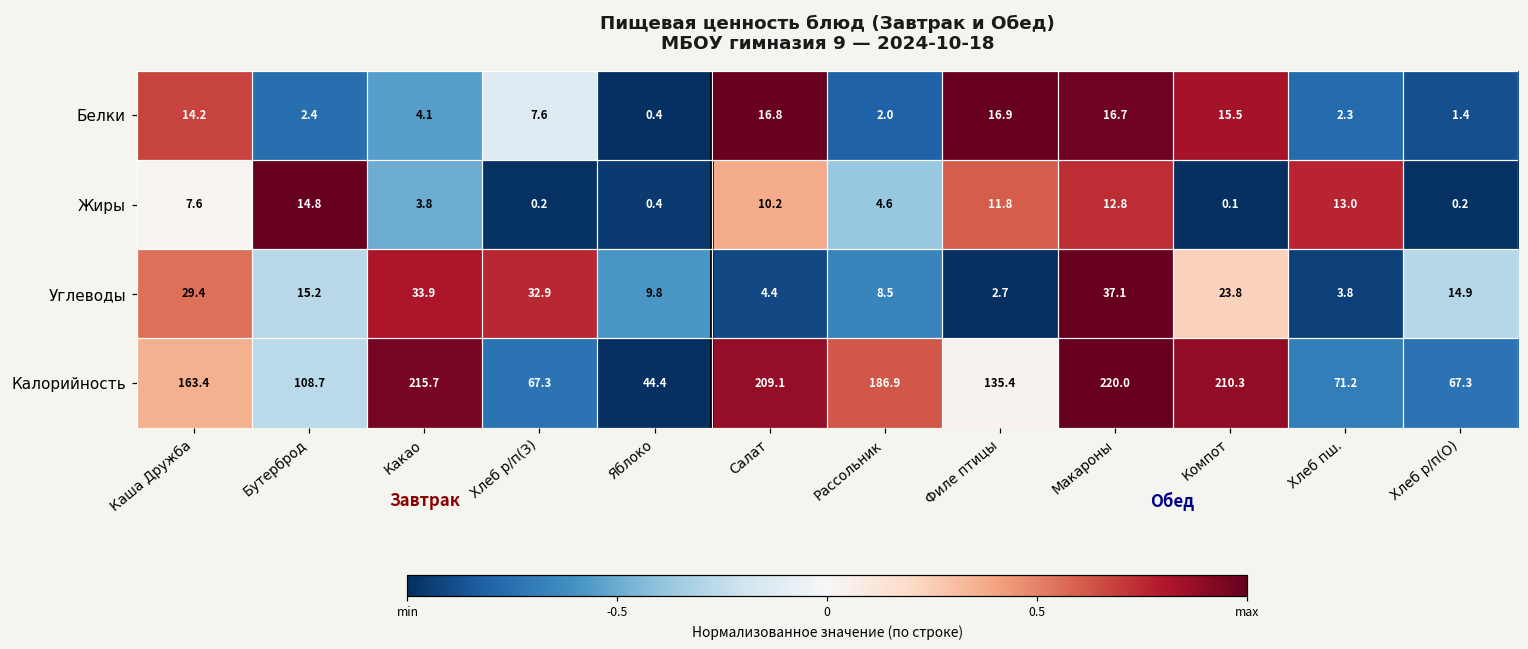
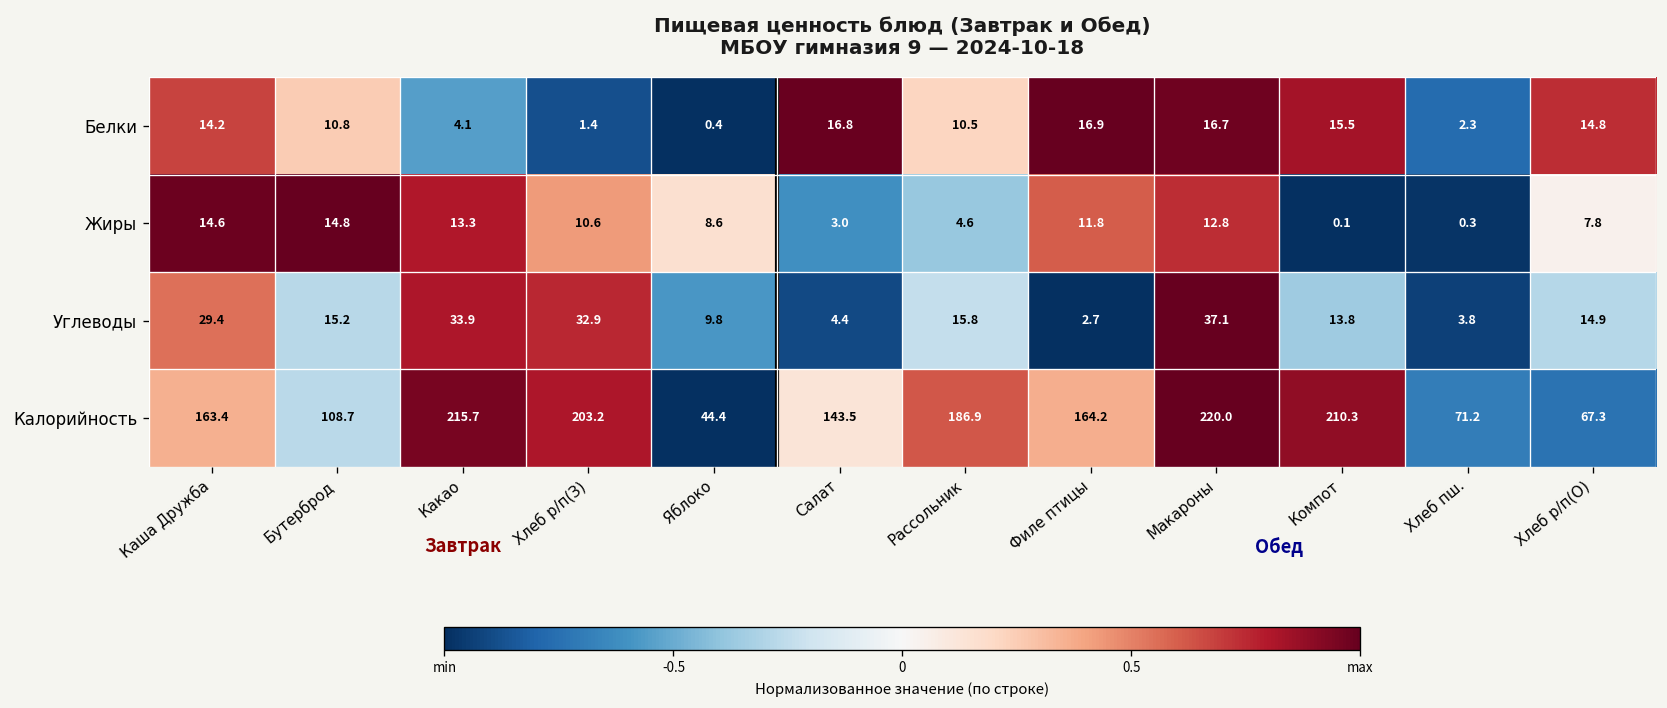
  {
    "Белки": {
      "Каша Дружба": 14.2,
-     "Бутерброд": 2.4,
+     "Бутерброд": 10.8,
      "Какао": 4.1,
-     "Хлеб р/п(З)": 7.6,
+     "Хлеб р/п(З)": 1.4,
      "Яблоко": 0.4,
      "Салат": 16.8,
-     "Рассольник": 2.0,
+     "Рассольник": 10.5,
      "Филе птицы": 16.9,
      "Макароны": 16.7,
      "Компот": 15.5,
      "Хлеб пш.": 2.3,
-     "Хлеб р/п(О)": 1.4
+     "Хлеб р/п(О)": 14.8
    },
    "Жиры": {
-     "Каша Дружба": 7.6,
+     "Каша Дружба": 14.6,
      "Бутерброд": 14.8,
-     "Какао": 3.8,
-     "Хлеб р/п(З)": 0.2,
-     "Яблоко": 0.4,
-     "Салат": 10.2,
+     "Какао": 13.3,
+     "Хлеб р/п(З)": 10.6,
+     "Яблоко": 8.6,
+     "Салат": 3.0,
      "Рассольник": 4.6,
      "Филе птицы": 11.8,
      "Макароны": 12.8,
      "Компот": 0.1,
-     "Хлеб пш.": 13.0,
-     "Хлеб р/п(О)": 0.2
+     "Хлеб пш.": 0.3,
+     "Хлеб р/п(О)": 7.8
    },
    "Углеводы": {
      "Каша Дружба": 29.4,
      "Бутерброд": 15.2,
      "Какао": 33.9,
      "Хлеб р/п(З)": 32.9,
      "Яблоко": 9.8,
      "Салат": 4.4,
-     "Рассольник": 8.5,
+     "Рассольник": 15.8,
      "Филе птицы": 2.7,
      "Макароны": 37.1,
-     "Компот": 23.8,
+     "Компот": 13.8,
      "Хлеб пш.": 3.8,
      "Хлеб р/п(О)": 14.9
    },
    "Калорийность": {
      "Каша Дружба": 163.4,
      "Бутерброд": 108.7,
      "Какао": 215.7,
-     "Хлеб р/п(З)": 67.3,
+     "Хлеб р/п(З)": 203.2,
      "Яблоко": 44.4,
-     "Салат": 209.1,
+     "Салат": 143.5,
      "Рассольник": 186.9,
-     "Филе птицы": 135.4,
+     "Филе птицы": 164.2,
      "Макароны": 220.0,
      "Компот": 210.3,
      "Хлеб пш.": 71.2,
      "Хлеб р/п(О)": 67.3
    }
  }
